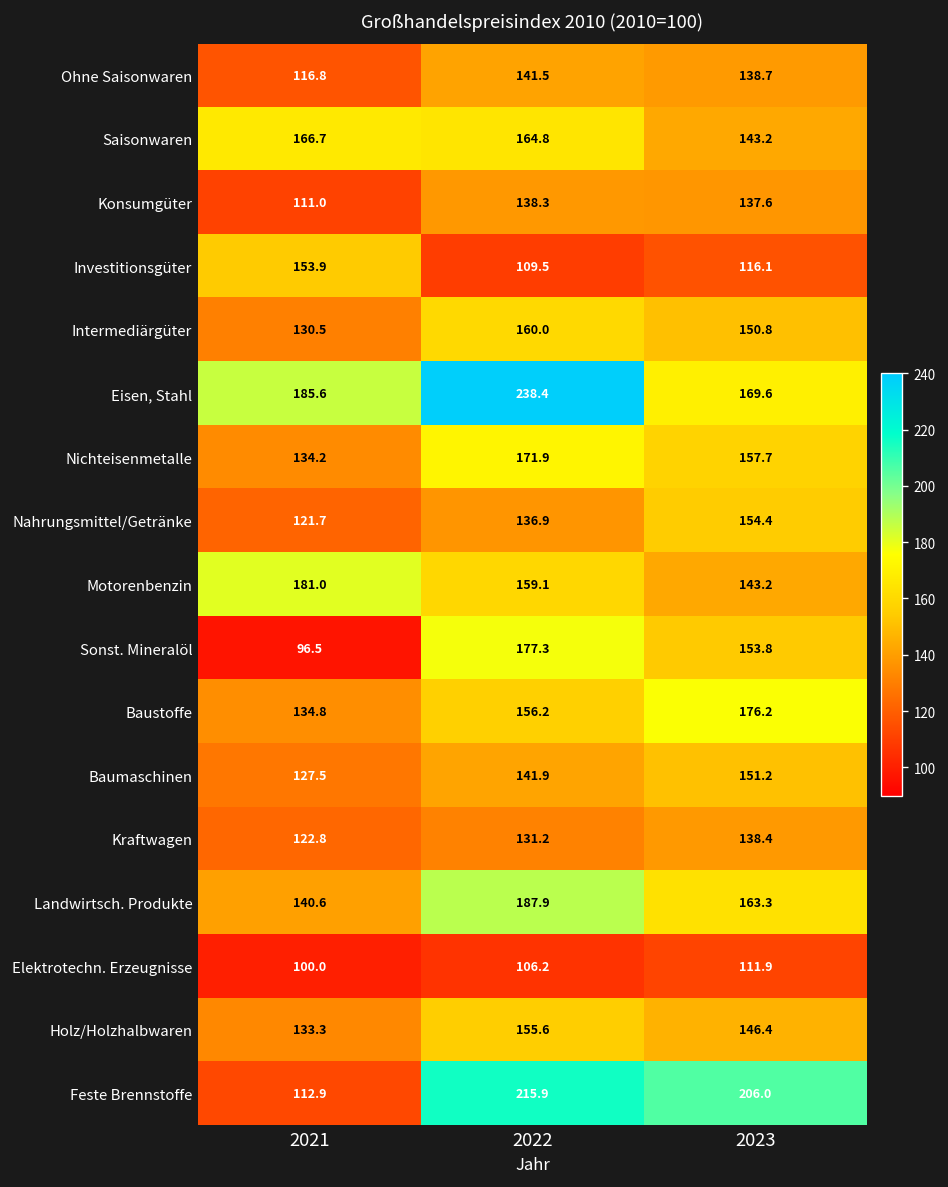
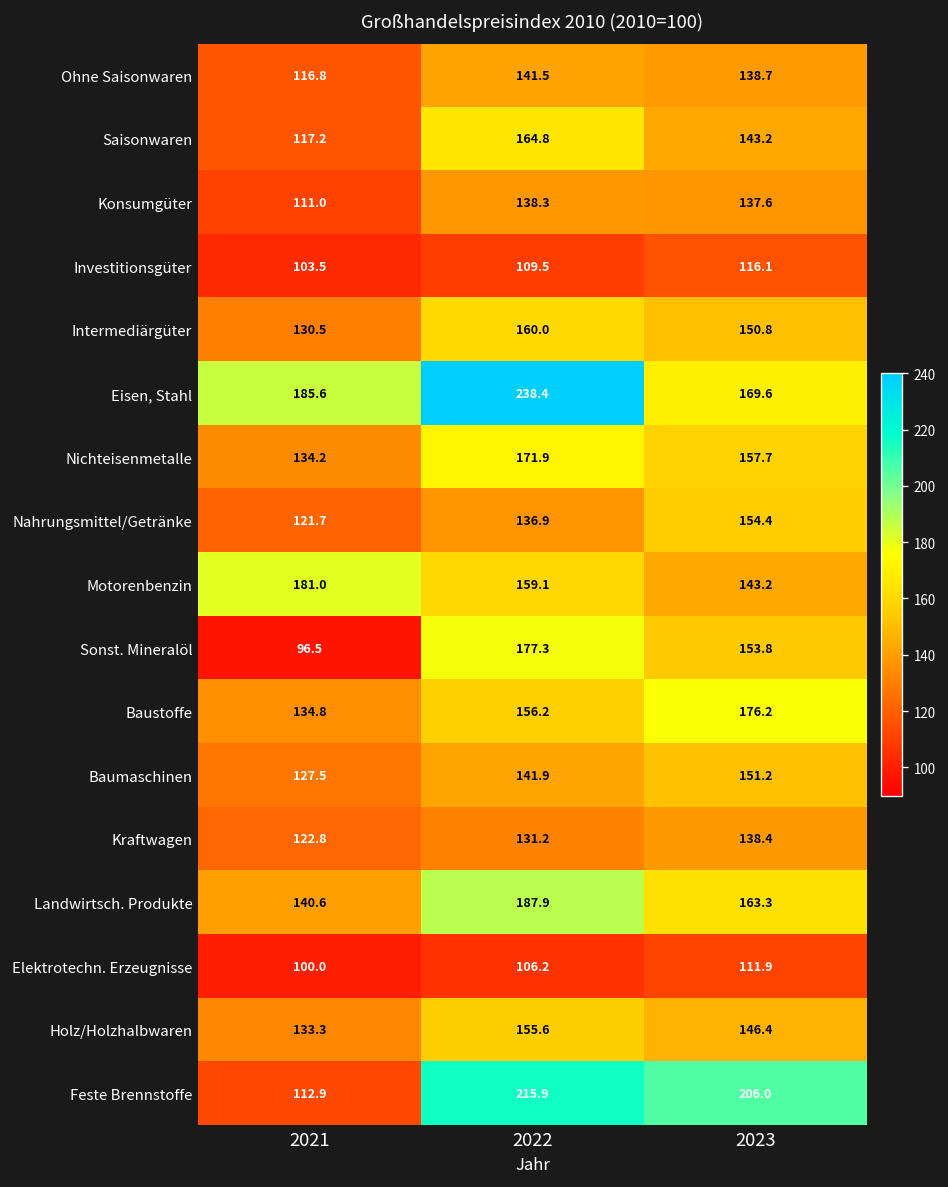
  {
    "Ohne Saisonwaren": {
      "2021": 116.8,
      "2022": 141.5,
      "2023": 138.7
    },
    "Saisonwaren": {
-     "2021": 166.7,
+     "2021": 117.2,
      "2022": 164.8,
      "2023": 143.2
    },
    "Konsumgüter": {
      "2021": 111.0,
      "2022": 138.3,
      "2023": 137.6
    },
    "Investitionsgüter": {
-     "2021": 153.9,
+     "2021": 103.5,
      "2022": 109.5,
      "2023": 116.1
    },
    "Intermediärgüter": {
      "2021": 130.5,
      "2022": 160.0,
      "2023": 150.8
    },
    "Eisen, Stahl": {
      "2021": 185.6,
      "2022": 238.4,
      "2023": 169.6
    },
    "Nichteisenmetalle": {
      "2021": 134.2,
      "2022": 171.9,
      "2023": 157.7
    },
    "Nahrungsmittel/Getränke": {
      "2021": 121.7,
      "2022": 136.9,
      "2023": 154.4
    },
    "Motorenbenzin": {
      "2021": 181.0,
      "2022": 159.1,
      "2023": 143.2
    },
    "Sonst. Mineralöl": {
      "2021": 96.5,
      "2022": 177.3,
      "2023": 153.8
    },
    "Baustoffe": {
      "2021": 134.8,
      "2022": 156.2,
      "2023": 176.2
    },
    "Baumaschinen": {
      "2021": 127.5,
      "2022": 141.9,
      "2023": 151.2
    },
    "Kraftwagen": {
      "2021": 122.8,
      "2022": 131.2,
      "2023": 138.4
    },
    "Landwirtsch. Produkte": {
      "2021": 140.6,
      "2022": 187.9,
      "2023": 163.3
    },
    "Elektrotechn. Erzeugnisse": {
      "2021": 100.0,
      "2022": 106.2,
      "2023": 111.9
    },
    "Holz/Holzhalbwaren": {
      "2021": 133.3,
      "2022": 155.6,
      "2023": 146.4
    },
    "Feste Brennstoffe": {
      "2021": 112.9,
      "2022": 215.9,
      "2023": 206.0
    }
  }
